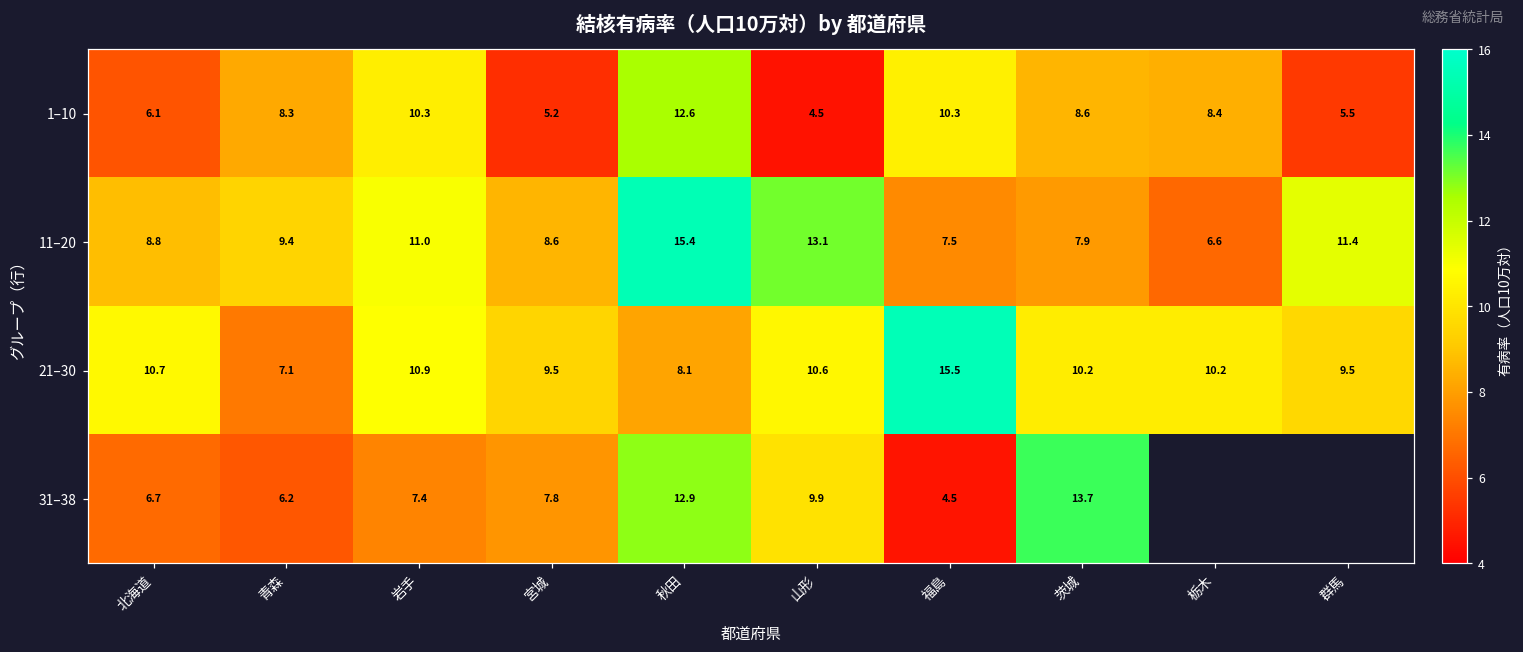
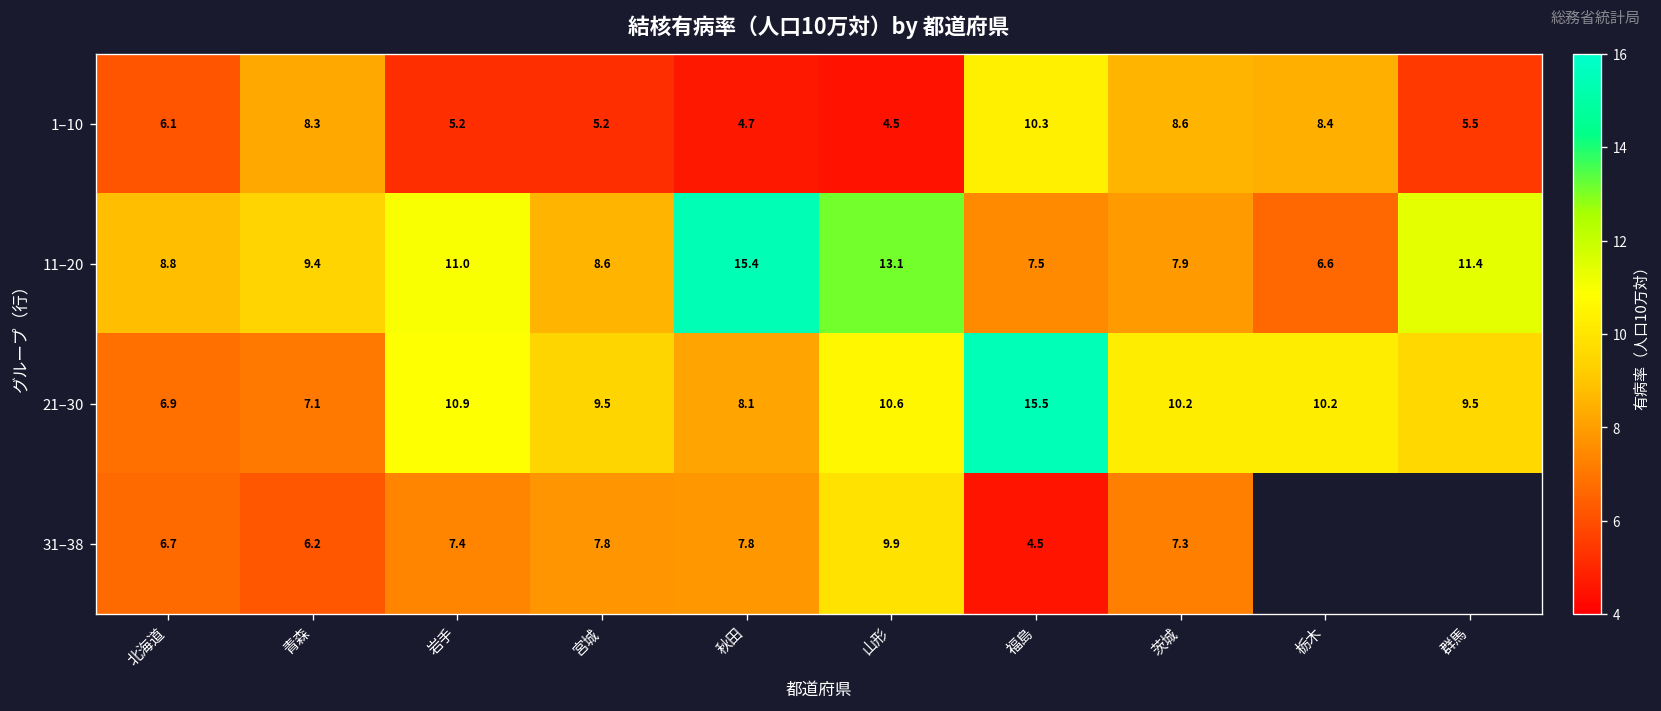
  {
    "1–10": {
      "北海道": 6.1,
      "青森": 8.3,
-     "岩手": 10.3,
+     "岩手": 5.2,
      "宮城": 5.2,
-     "秋田": 12.6,
+     "秋田": 4.7,
      "山形": 4.5,
      "福島": 10.3,
      "茨城": 8.6,
      "栃木": 8.4,
      "群馬": 5.5
    },
    "11–20": {
      "北海道": 8.8,
      "青森": 9.4,
      "岩手": 11.0,
      "宮城": 8.6,
      "秋田": 15.4,
      "山形": 13.1,
      "福島": 7.5,
      "茨城": 7.9,
      "栃木": 6.6,
      "群馬": 11.4
    },
    "21–30": {
-     "北海道": 10.7,
+     "北海道": 6.9,
      "青森": 7.1,
      "岩手": 10.9,
      "宮城": 9.5,
      "秋田": 8.1,
      "山形": 10.6,
      "福島": 15.5,
      "茨城": 10.2,
      "栃木": 10.2,
      "群馬": 9.5
    },
    "31–38": {
      "北海道": 6.7,
      "青森": 6.2,
      "岩手": 7.4,
      "宮城": 7.8,
-     "秋田": 12.9,
+     "秋田": 7.8,
      "山形": 9.9,
      "福島": 4.5,
-     "茨城": 13.7
+     "茨城": 7.3
    }
  }
